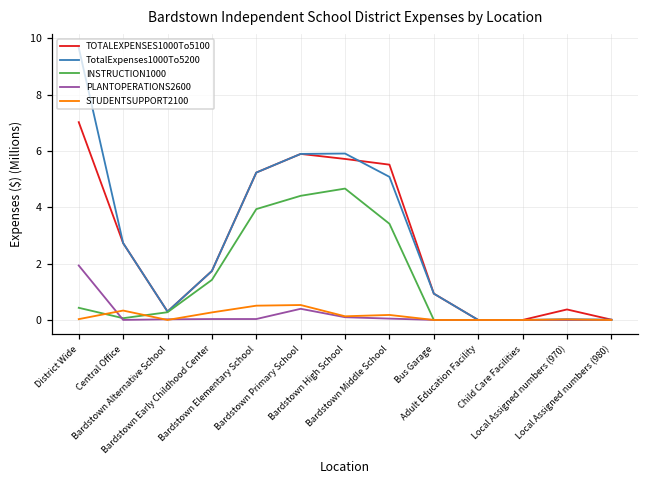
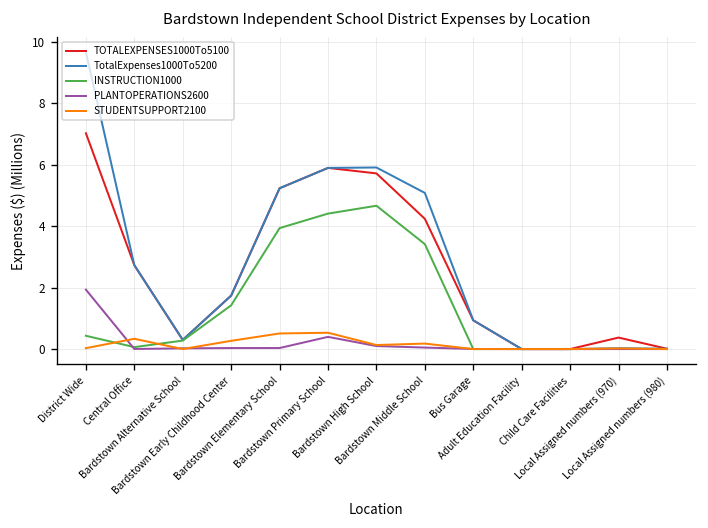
  {
    "TOTALEXPENSES1000To5100": {
      "District Wide": 7.0,
      "Bardstown High School": 5.7,
-     "Bardstown Middle School": 5.5,
+     "Bardstown Middle School": 4.2,
      "Local Assigned numbers (970)": 0.4
    },
    "TotalExpenses1000To5200": {
      "Bardstown High School": 5.9,
      "Bardstown Middle School": 5.1
    },
    "INSTRUCTION1000": {
      "District Wide": 0.4,
      "Bardstown Early Childhood Center": 1.4,
      "Bardstown Elementary School": 3.9,
      "Bardstown Primary School": 4.4,
      "Bardstown High School": 4.7,
      "Bardstown Middle School": 3.4
    },
    "PLANTOPERATIONS2600": {
      "District Wide": 1.9,
      "Bardstown Early Childhood Center": 0.0,
      "Bardstown Elementary School": 0.0,
      "Bardstown Primary School": 0.4,
      "Bardstown Middle School": 0.0
    },
    "STUDENTSUPPORT2100": {
      "District Wide": 0.0,
      "Central Office": 0.3,
      "Bardstown Early Childhood Center": 0.3,
      "Bardstown Elementary School": 0.5,
      "Bardstown Primary School": 0.5,
      "Bardstown Middle School": 0.2
    }
  }
